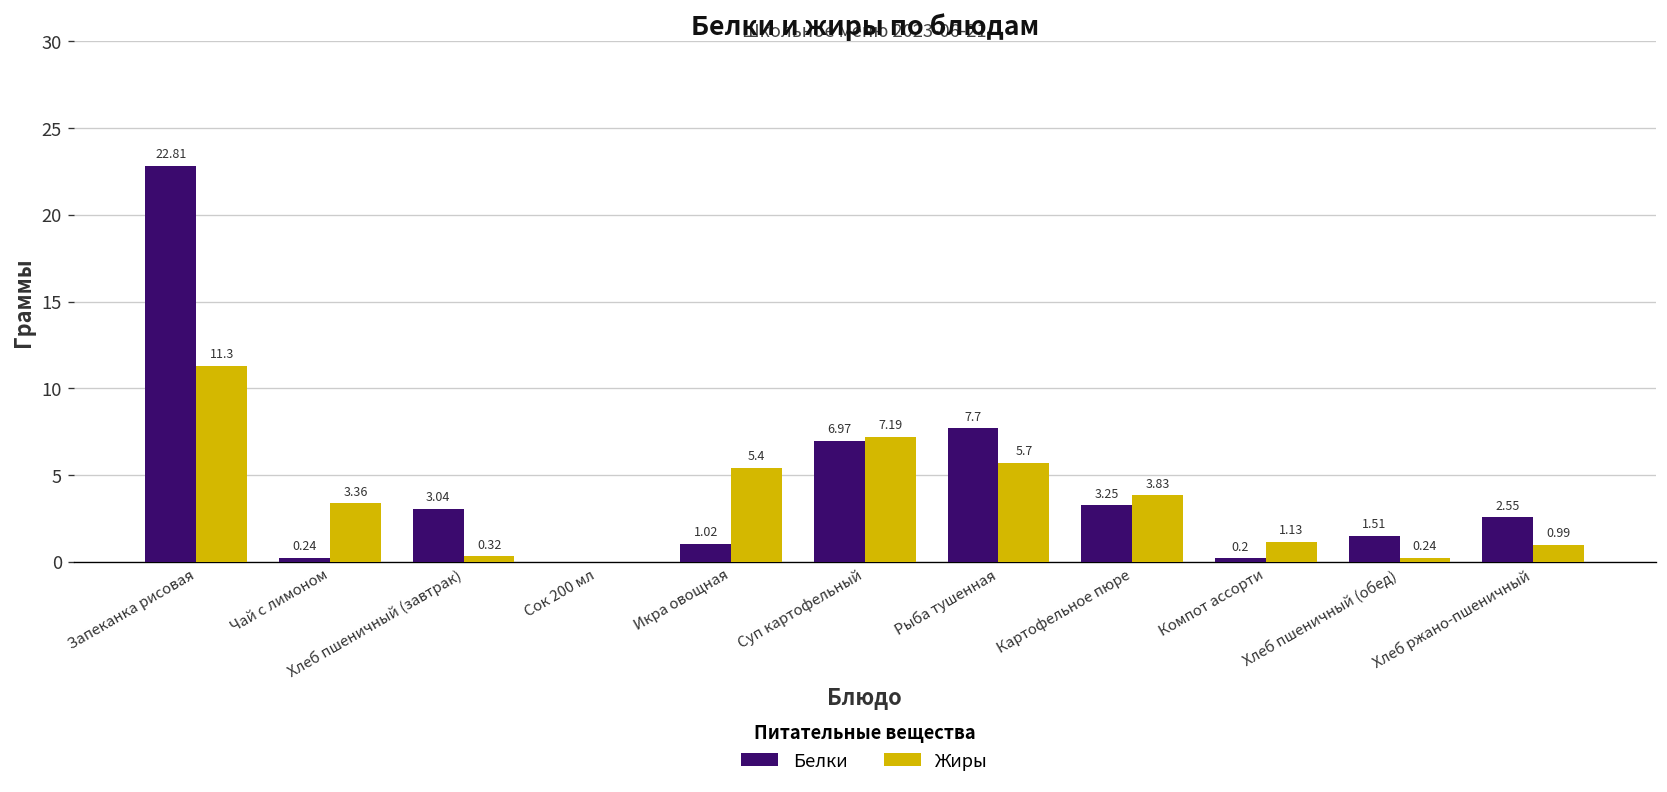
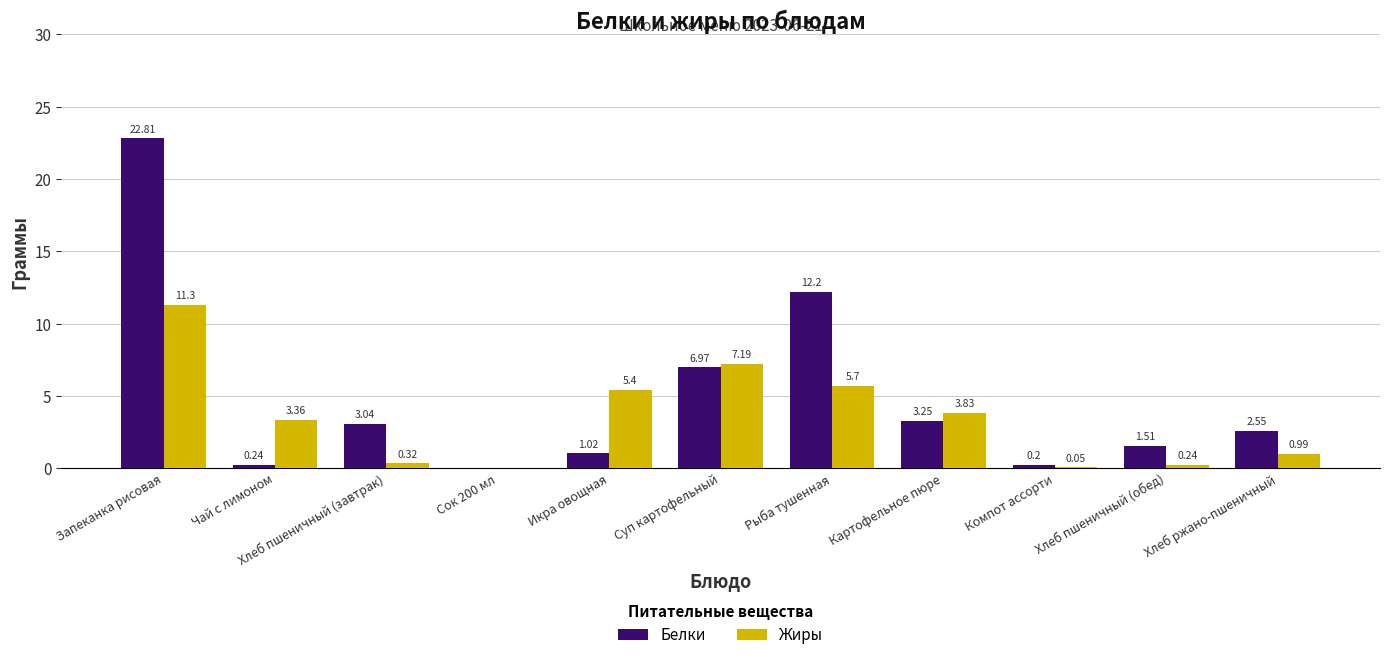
  {
    "Белки": {
      "Запеканка рисовая": 22.81,
      "Чай с лимоном": 0.24,
      "Хлеб пшеничный (завтрак)": 3.04,
      "Икра овощная": 1.02,
      "Суп картофельный": 6.97,
-     "Рыба тушенная": 7.7,
+     "Рыба тушенная": 12.2,
      "Картофельное пюре": 3.25,
      "Компот ассорти": 0.2,
      "Хлеб пшеничный (обед)": 1.51,
      "Хлеб ржано-пшеничный": 2.55
    },
    "Жиры": {
      "Запеканка рисовая": 11.3,
      "Чай с лимоном": 3.36,
      "Хлеб пшеничный (завтрак)": 0.32,
      "Икра овощная": 5.4,
      "Суп картофельный": 7.19,
      "Рыба тушенная": 5.7,
      "Картофельное пюре": 3.83,
-     "Компот ассорти": 1.13,
+     "Компот ассорти": 0.05,
      "Хлеб пшеничный (обед)": 0.24,
      "Хлеб ржано-пшеничный": 0.99
    }
  }
